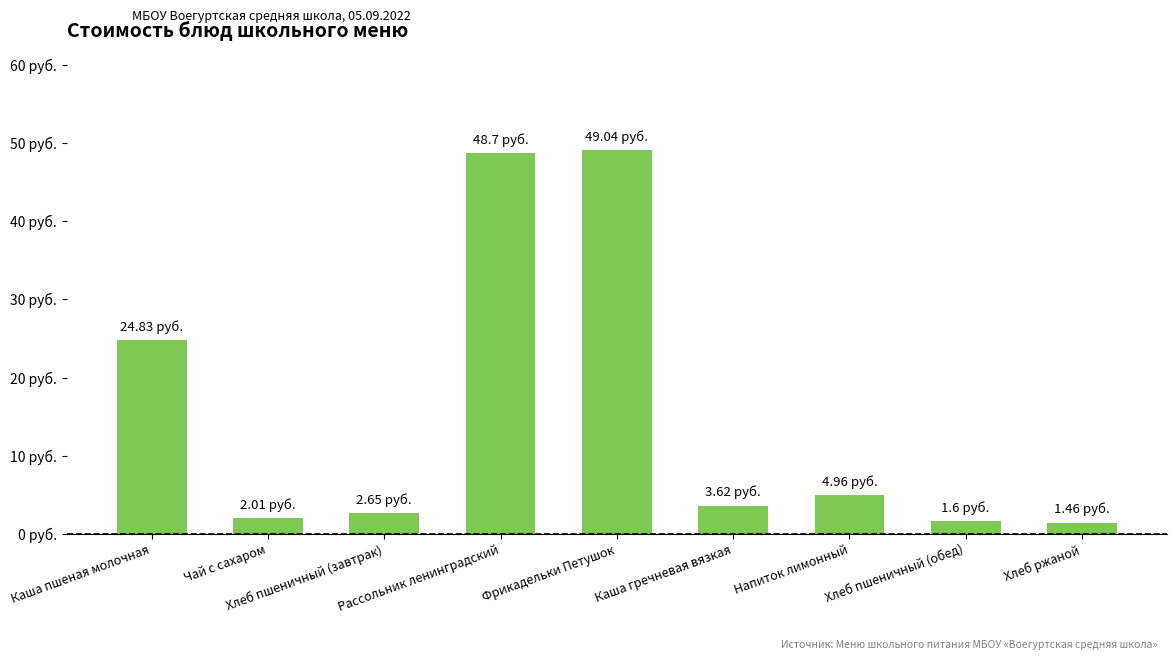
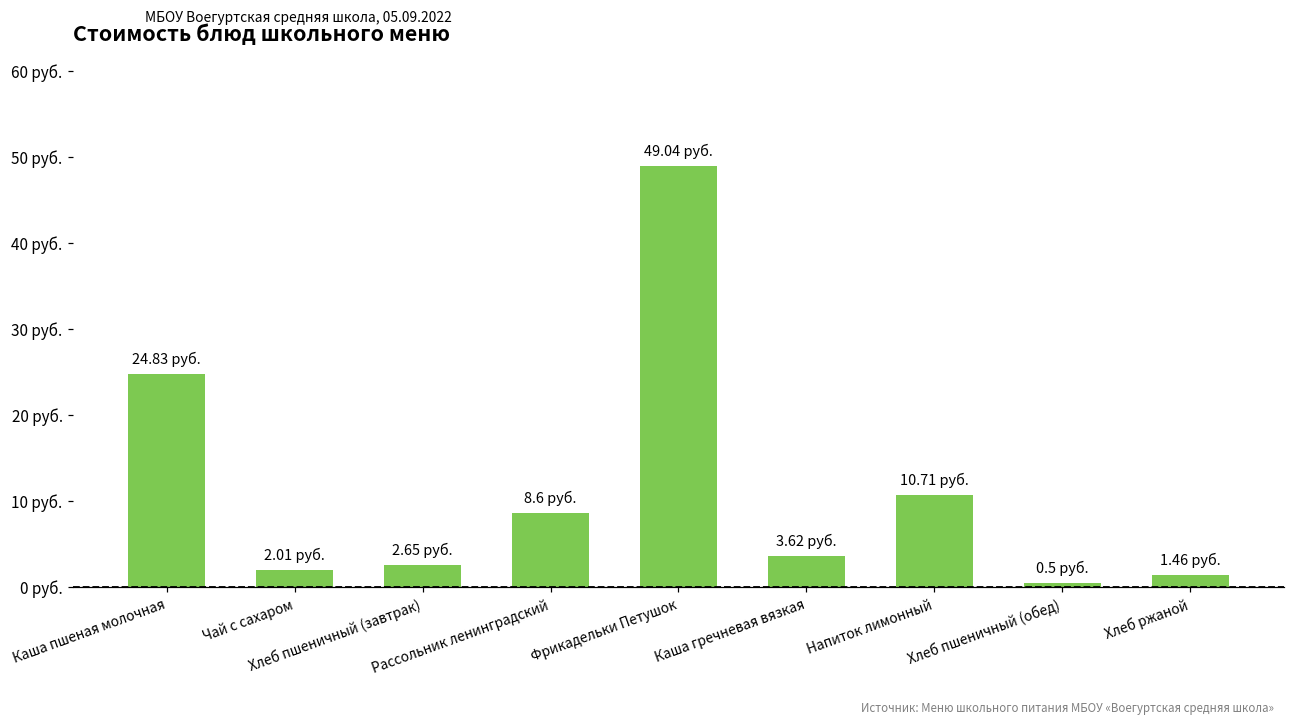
  {
    "Каша пшеная молочная": 24.83,
    "Чай с сахаром": 2.01,
    "Хлеб пшеничный (завтрак)": 2.65,
-   "Рассольник ленинградский": 48.7,
+   "Рассольник ленинградский": 8.6,
    "Фрикадельки Петушок": 49.04,
    "Каша гречневая вязкая": 3.62,
-   "Напиток лимонный": 4.96,
-   "Хлеб пшеничный (обед)": 1.6,
+   "Напиток лимонный": 10.71,
+   "Хлеб пшеничный (обед)": 0.5,
    "Хлеб ржаной": 1.46
  }
